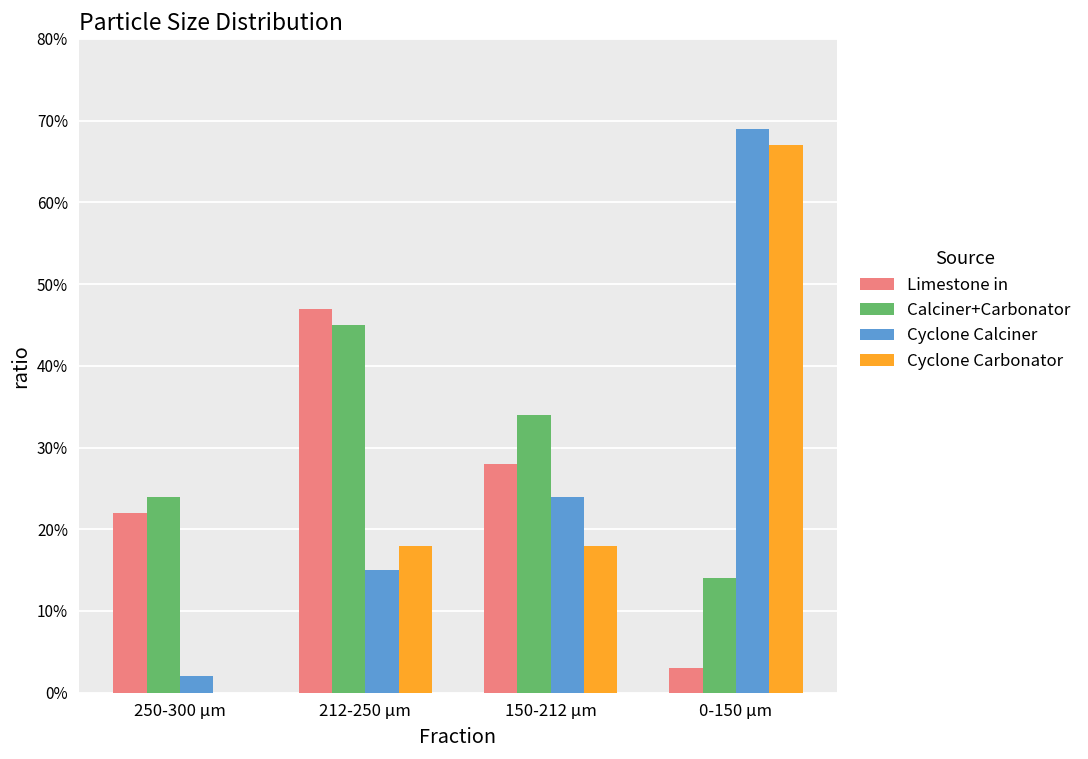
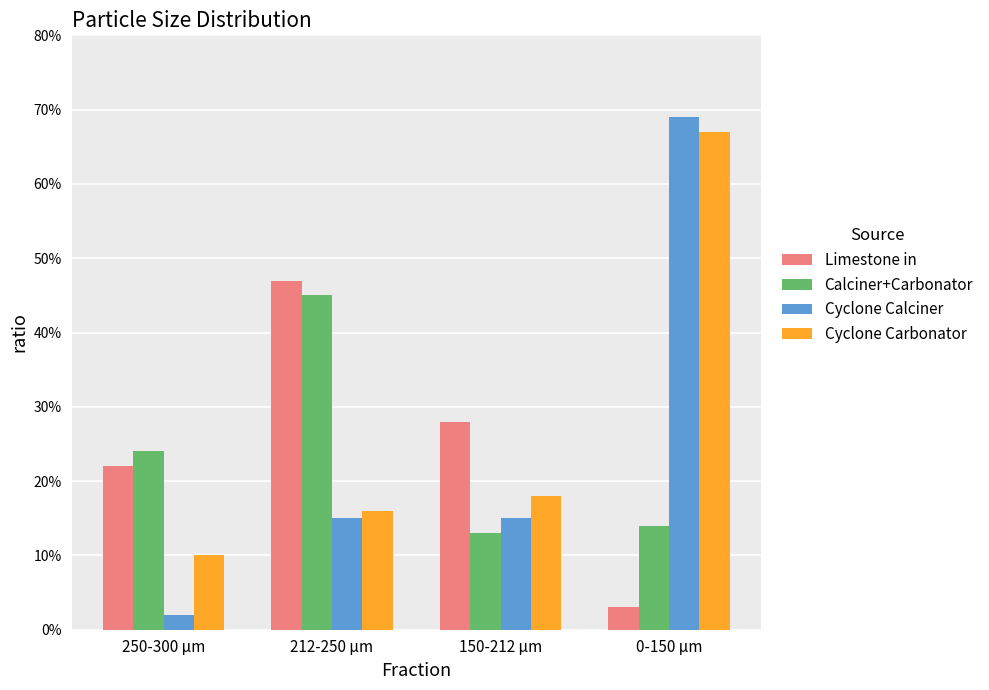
  {
    "Limestone in": {
      "250-300 µm": "22%",
      "212-250 µm": "47%",
      "150-212 µm": "28%",
      "0-150 µm": "3%"
    },
    "Calciner+Carbonator": {
      "250-300 µm": "24%",
      "212-250 µm": "45%",
-     "150-212 µm": "34%",
+     "150-212 µm": "13%",
      "0-150 µm": "14%"
    },
    "Cyclone Calciner": {
      "250-300 µm": "2%",
      "212-250 µm": "15%",
-     "150-212 µm": "24%",
+     "150-212 µm": "15%",
      "0-150 µm": "69%"
    },
    "Cyclone Carbonator": {
-     "250-300 µm": "0%",
-     "212-250 µm": "18%",
+     "250-300 µm": "10%",
+     "212-250 µm": "16%",
      "150-212 µm": "18%",
      "0-150 µm": "67%"
    }
  }
